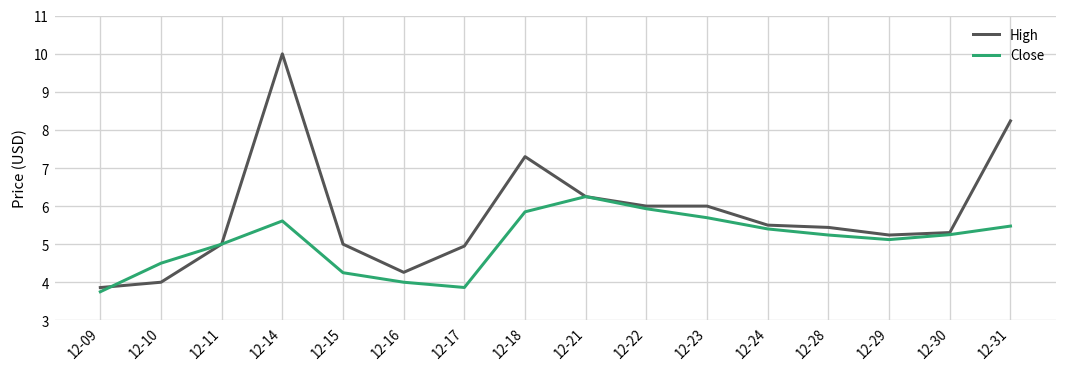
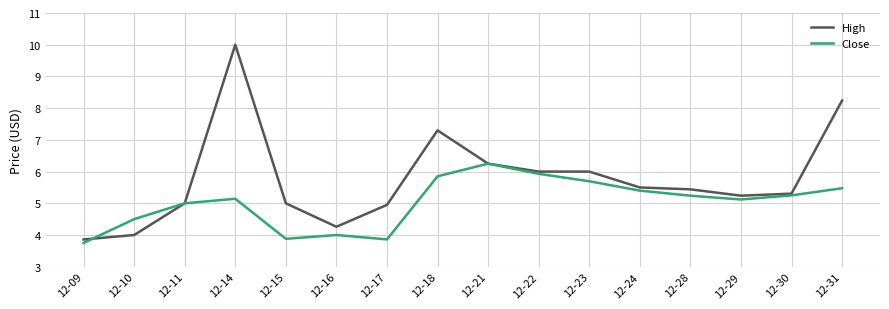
  {
    "High": {
      "12-09": 3.9,
      "12-10": 4.0,
      "12-14": 10.0,
      "12-15": 5.0,
      "12-16": 4.3,
      "12-17": 4.9,
      "12-18": 7.3,
      "12-23": 6.0,
      "12-24": 5.5,
      "12-28": 5.4,
      "12-29": 5.2,
      "12-31": 8.2
    },
    "Close": {
      "12-09": 3.8,
      "12-10": 4.5,
-     "12-14": 5.6,
-     "12-15": 4.3,
+     "12-14": 5.1,
+     "12-15": 3.9,
      "12-16": 4.0,
      "12-17": 3.9,
      "12-18": 5.8,
      "12-23": 5.7,
      "12-24": 5.4,
      "12-28": 5.2,
      "12-29": 5.1,
      "12-31": 5.5
    }
  }
